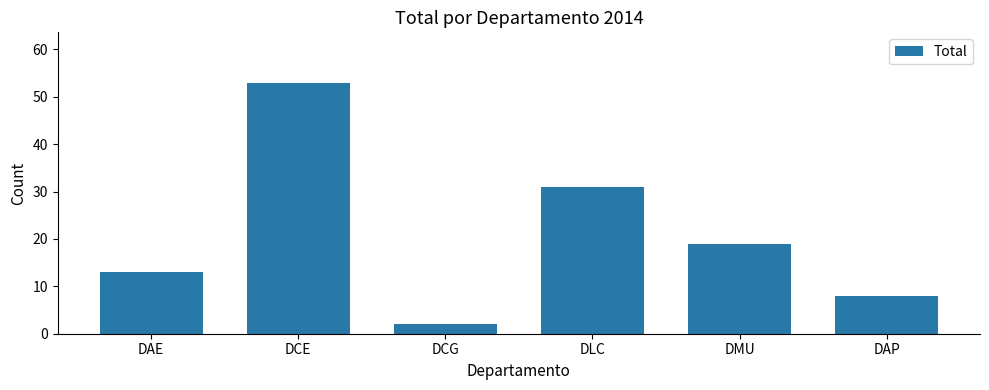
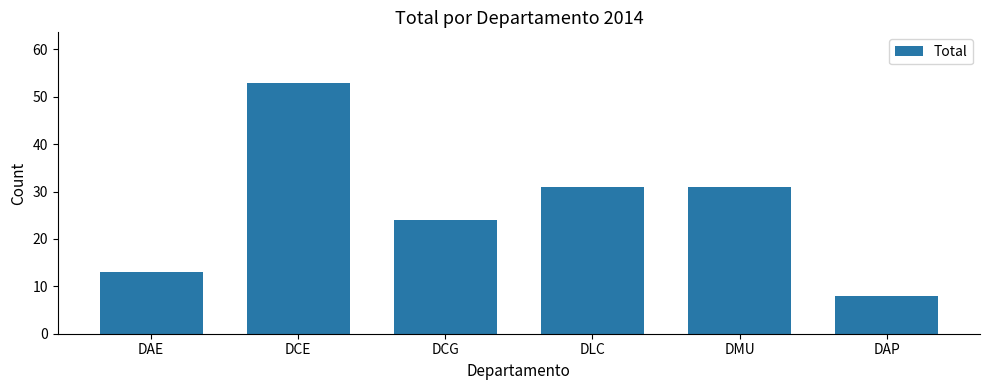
  {
    "DAE": 13,
    "DCE": 53,
-   "DCG": 2,
+   "DCG": 24,
    "DLC": 31,
-   "DMU": 19,
+   "DMU": 31,
    "DAP": 8
  }
